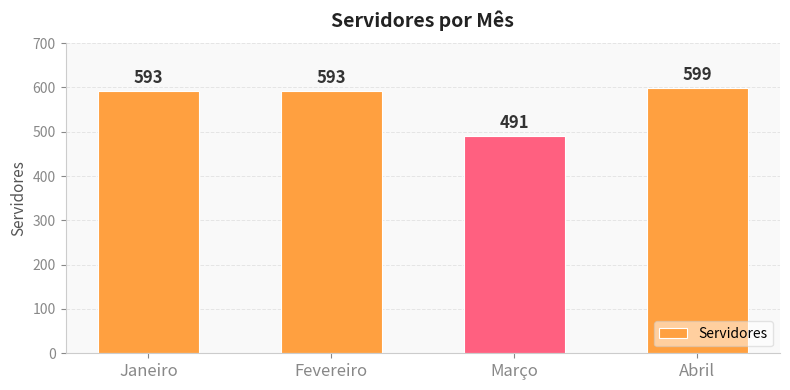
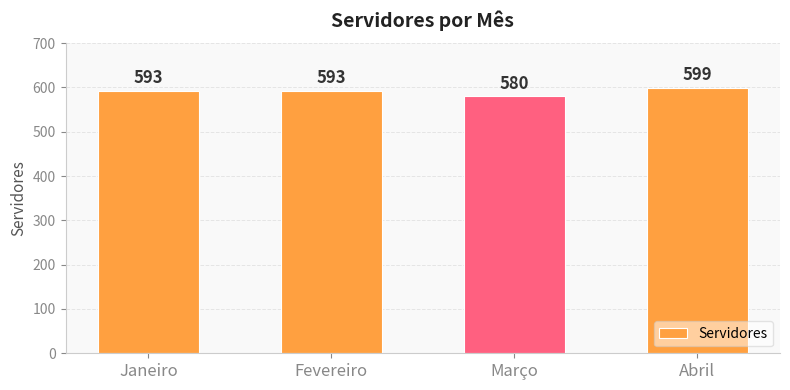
  {
    "Janeiro": 593,
    "Fevereiro": 593,
-   "Março": 491,
+   "Março": 580,
    "Abril": 599
  }
